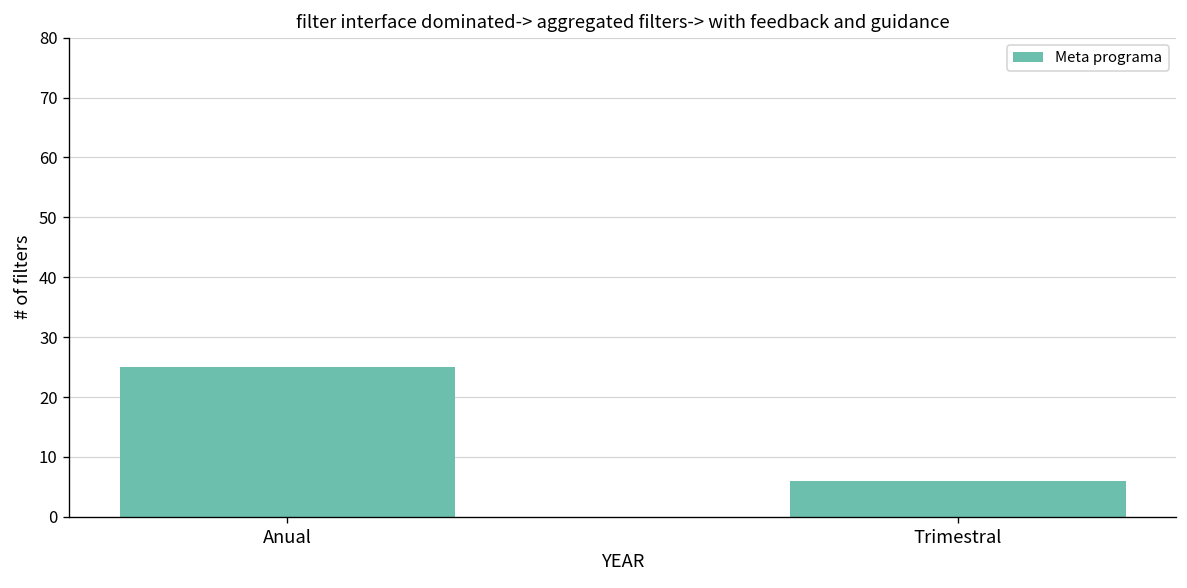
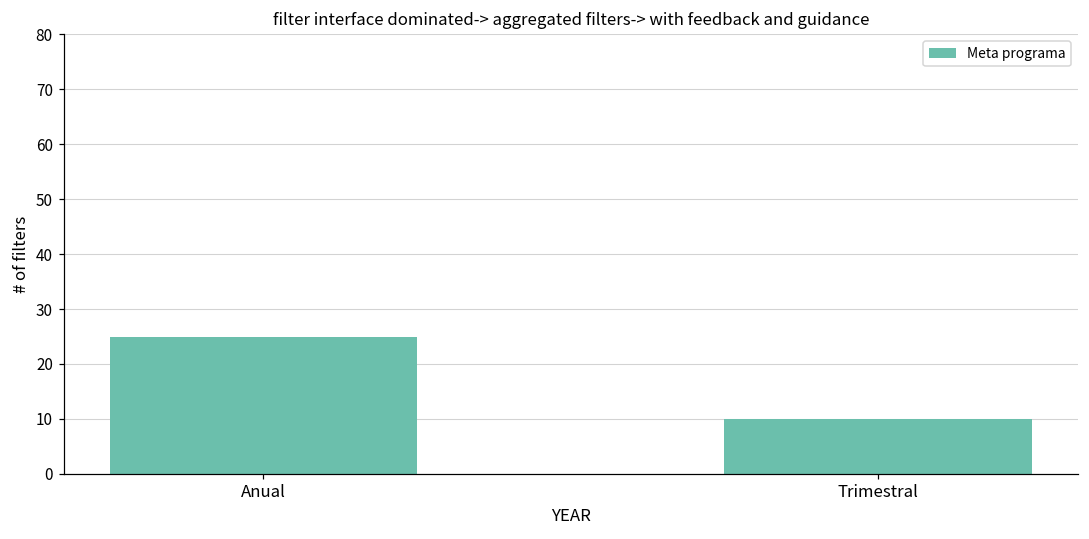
  {
    "Anual": 25,
-   "Trimestral": 6
+   "Trimestral": 10
  }
